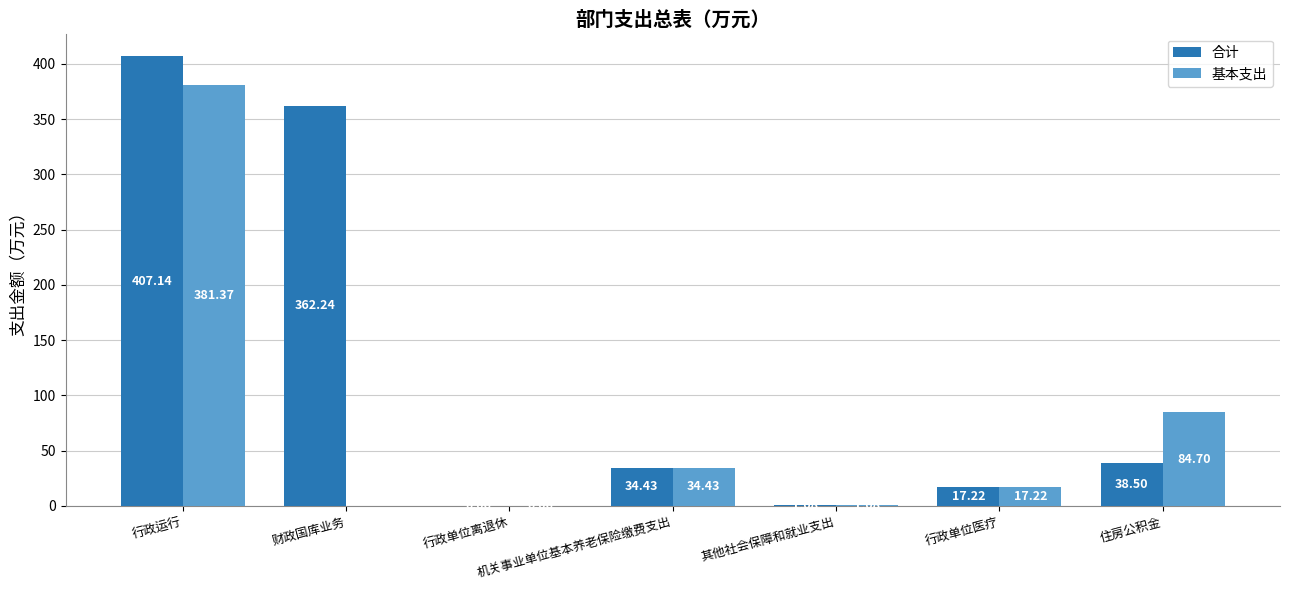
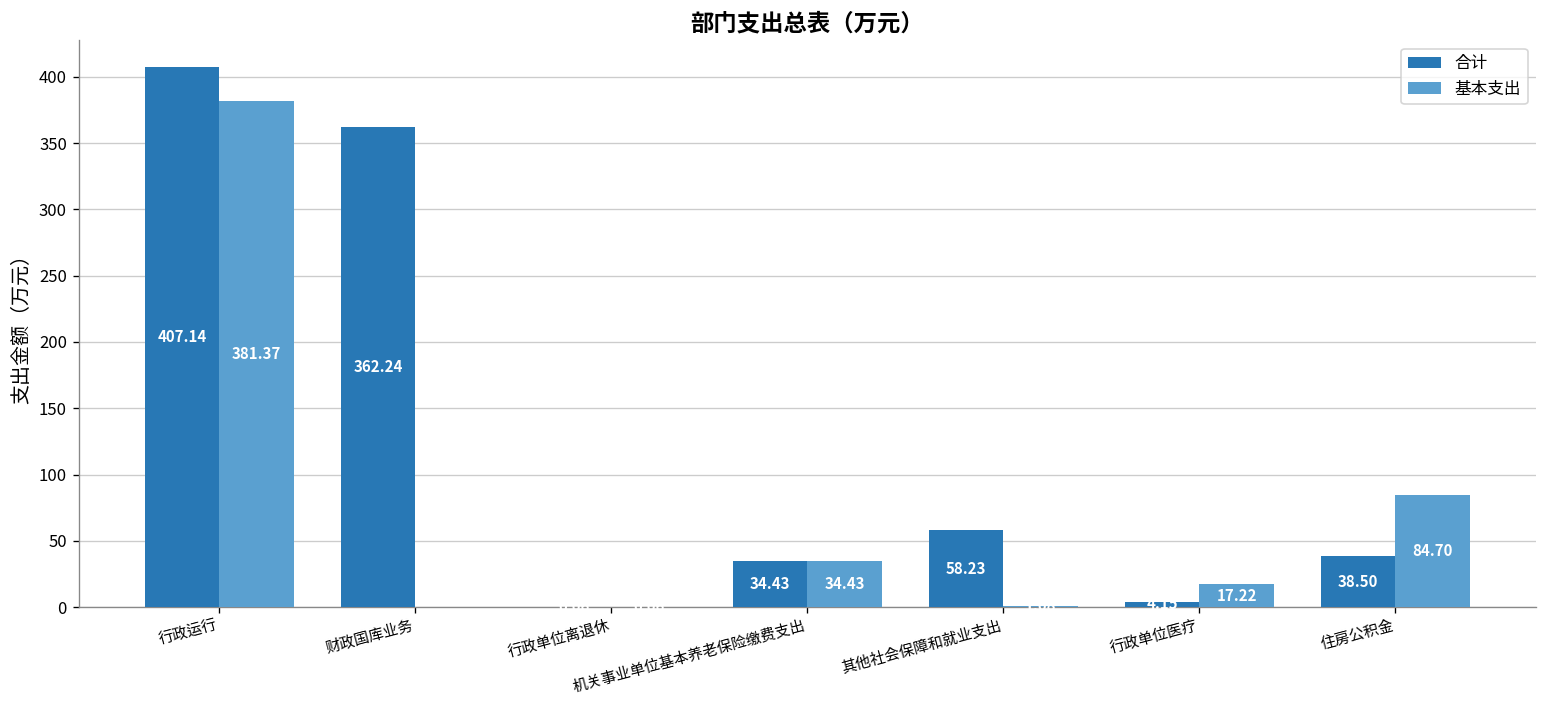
  {
    "合计": {
-     "其他社会保障和就业支出": 1,
-     "行政单位医疗": 17
+     "其他社会保障和就业支出": 58,
+     "行政单位医疗": 4
    },
    "基本支出": {
      "行政运行": 381.37,
      "机关事业单位基本养老保险缴费支出": 34.43,
      "行政单位医疗": 17.22,
      "住房公积金": 84.70
    }
  }
